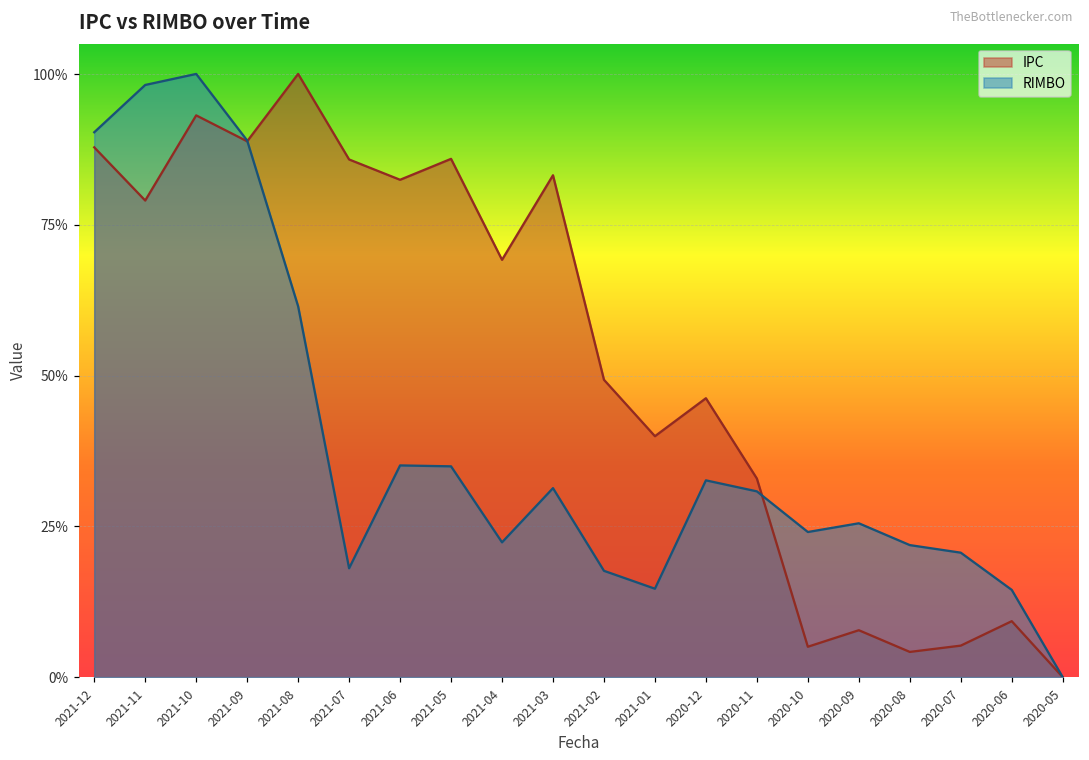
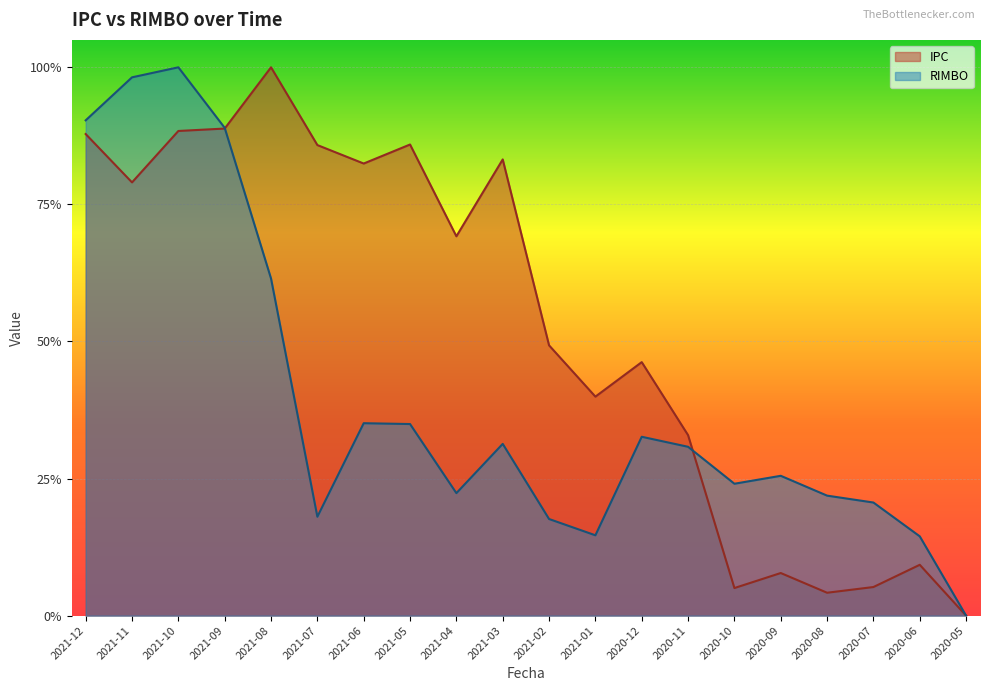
  {
    "IPC": {
      "2021-12": "88%",
      "2021-11": "79%",
-     "2021-10": "93%",
+     "2021-10": "88%",
      "2021-08": "100%",
      "2021-07": "86%",
      "2021-06": "82%",
      "2021-05": "86%",
      "2021-04": "69%",
      "2021-03": "83%",
      "2021-02": "49%",
      "2021-01": "40%",
      "2020-12": "46%",
      "2020-11": "33%",
      "2020-10": "5%",
      "2020-09": "8%",
      "2020-08": "4%",
      "2020-07": "5%",
      "2020-06": "9%"
    },
    "RIMBO": {
      "2021-12": "90%",
      "2021-11": "98%",
      "2021-10": "100%",
      "2021-08": "61%",
      "2021-07": "18%",
      "2021-06": "35%",
      "2021-05": "35%",
      "2021-04": "22%",
      "2021-03": "31%",
      "2021-02": "18%",
      "2021-01": "15%",
      "2020-12": "33%",
      "2020-11": "31%",
      "2020-10": "24%",
      "2020-09": "26%",
      "2020-08": "22%",
      "2020-07": "21%",
      "2020-06": "14%"
    }
  }
